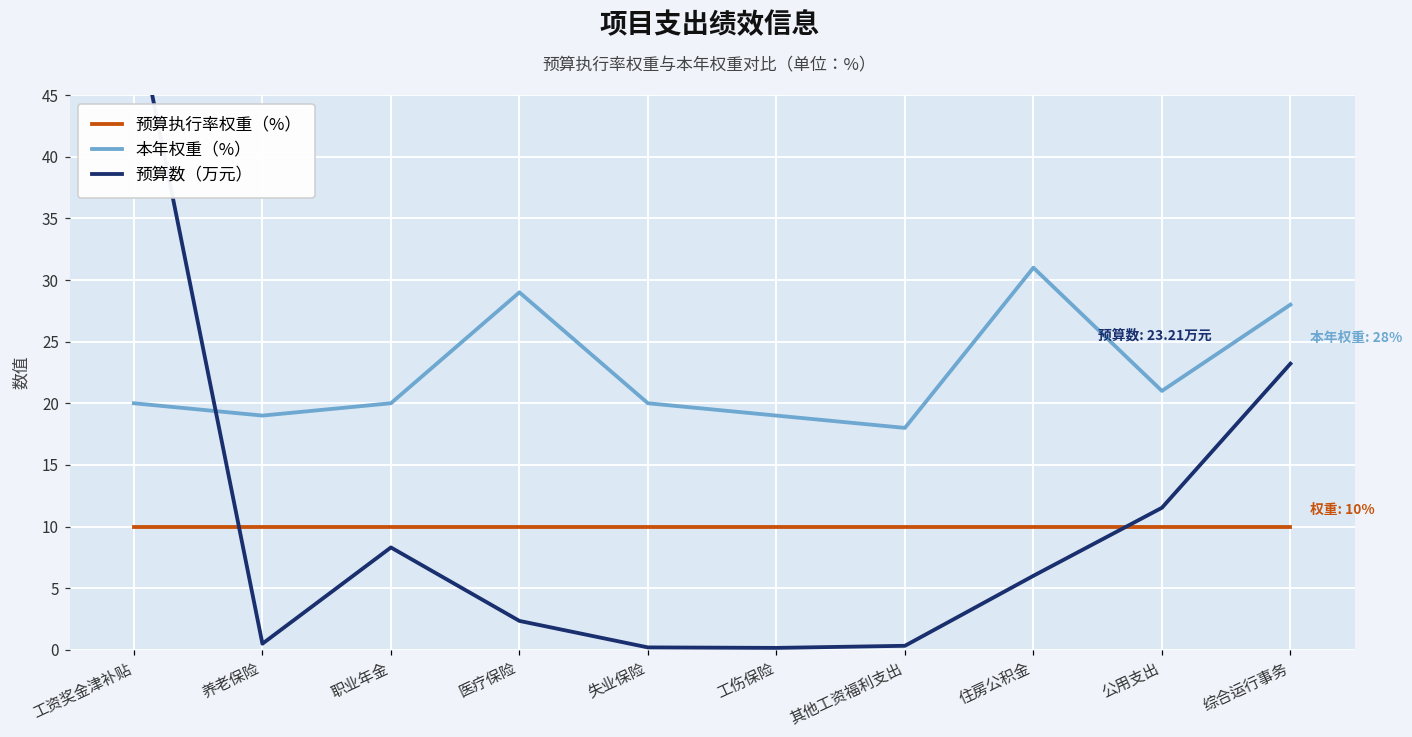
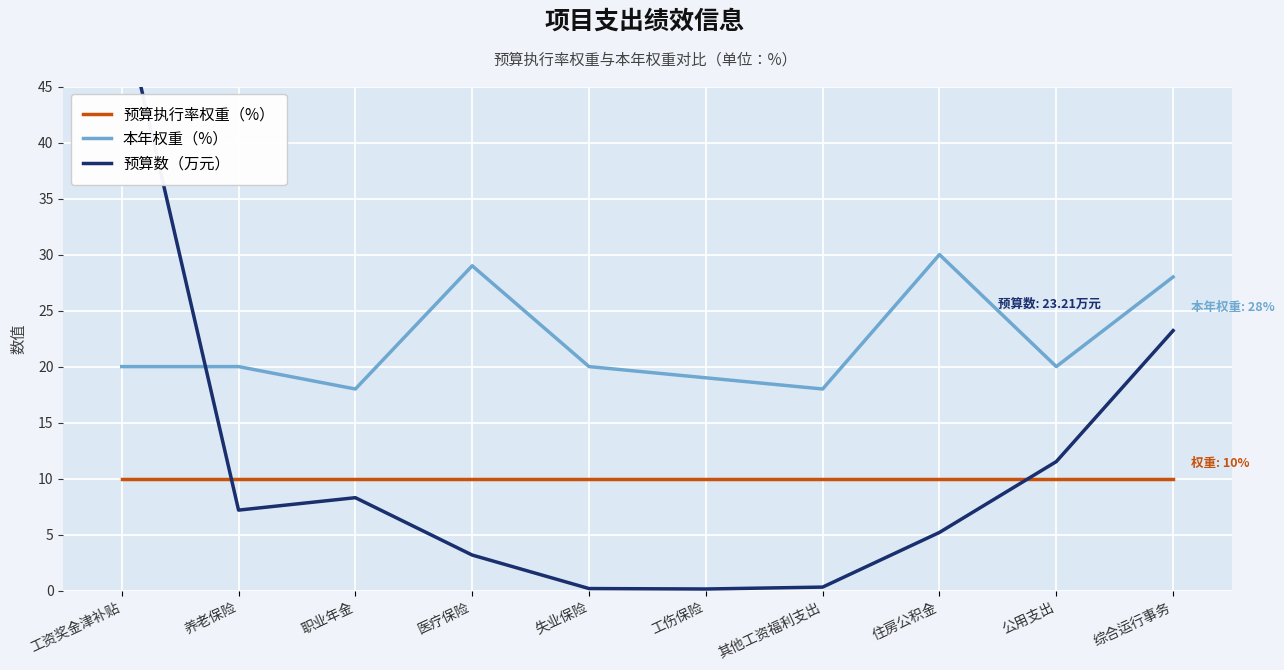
  {
    "预算执行率权重（%）": {
      "综合运行事务": "10%"
    },
    "本年权重（%）": {
      "工资奖金津补贴": "20",
-     "养老保险": "19",
-     "职业年金": "20",
+     "养老保险": "20",
+     "职业年金": "18",
      "医疗保险": "29",
      "失业保险": "20",
      "工伤保险": "19",
      "其他工资福利支出": "18",
-     "住房公积金": "31",
-     "公用支出": "21",
+     "住房公积金": "30",
+     "公用支出": "20",
      "综合运行事务": "28"
    },
    "预算数（万元）": {
-     "养老保险": "0.5",
+     "养老保险": "7.2",
      "职业年金": "8.3",
-     "医疗保险": "2.3",
+     "医疗保险": "3.2",
      "失业保险": "0.2",
      "工伤保险": "0.2",
      "其他工资福利支出": "0.3",
-     "住房公积金": "6.0",
+     "住房公积金": "5.2",
      "公用支出": "11.5"
    }
  }
